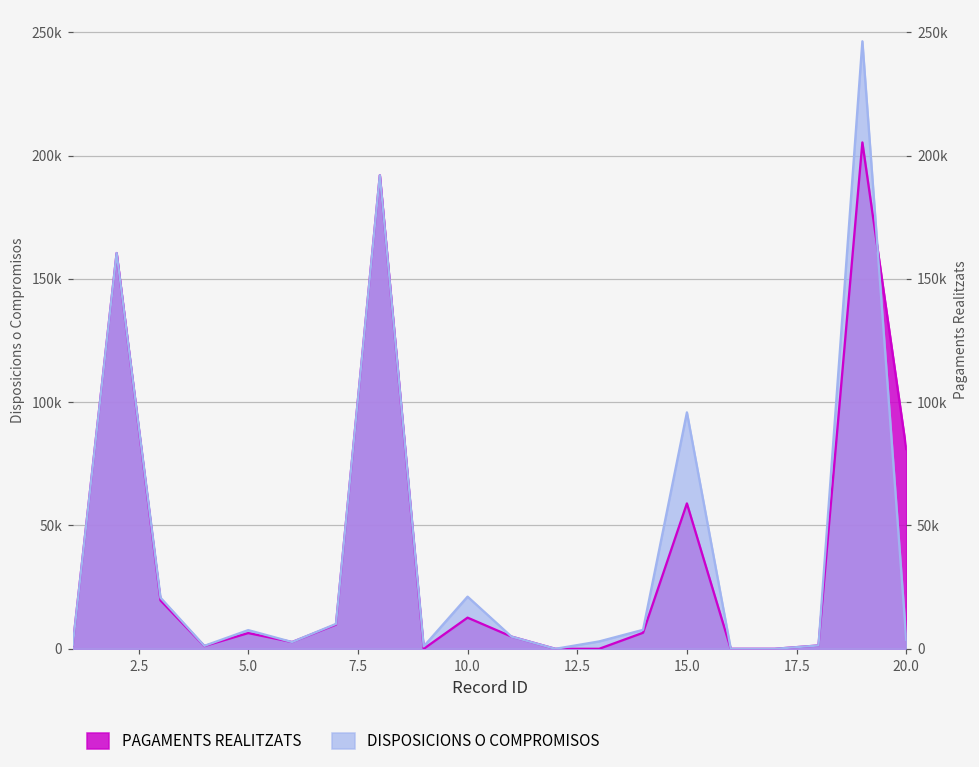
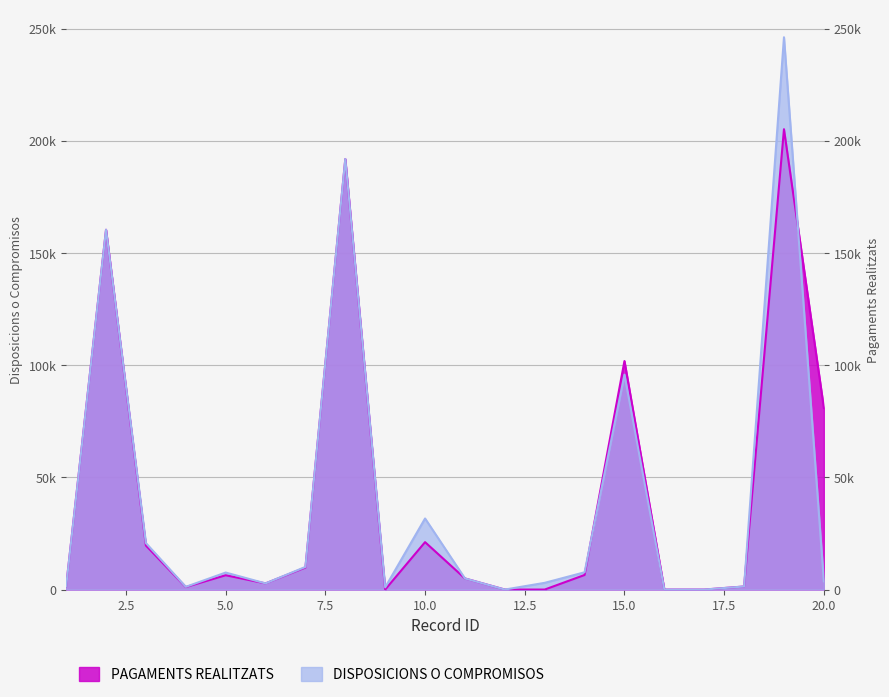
  {
    "PAGAMENTS REALITZATS": {
      "5.0": 6000,
-     "10.0": 13000,
-     "15.0": 59000,
+     "10.0": 21000,
+     "15.0": 102000,
      "20.0": 81000
    },
    "DISPOSICIONS O COMPROMISOS": {
      "5.0": 8000,
-     "10.0": 21000,
+     "10.0": 32000,
      "15.0": 96000,
      "20.0": 4000
    }
  }
